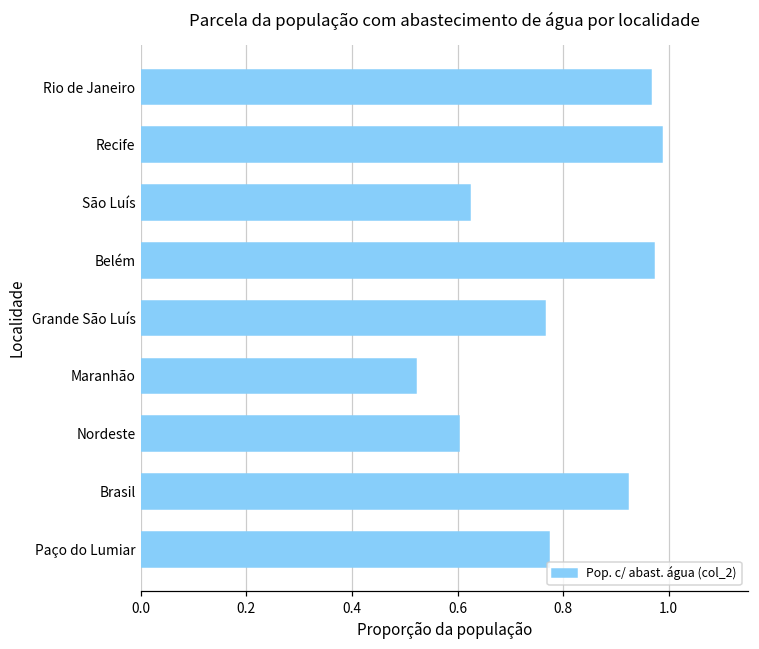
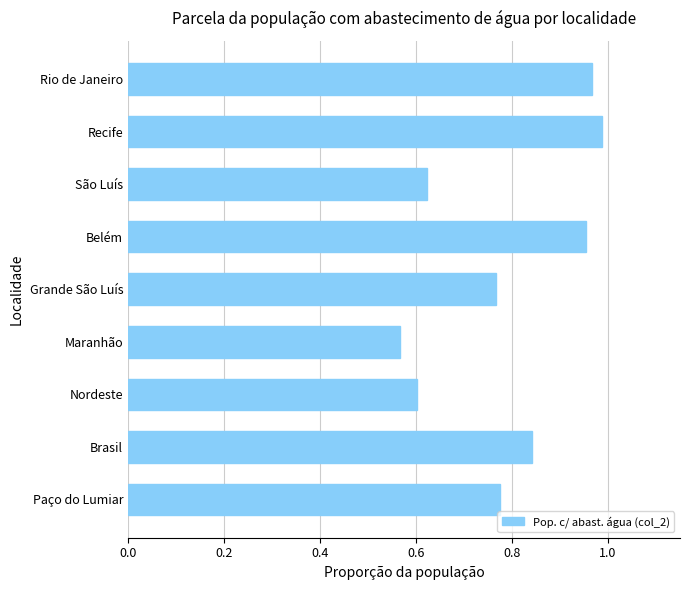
  {
    "Rio de Janeiro": 0.97,
    "Recife": 0.99,
    "São Luís": 0.62,
-   "Belém": 0.97,
+   "Belém": 0.96,
    "Grande São Luís": 0.77,
-   "Maranhão": 0.52,
+   "Maranhão": 0.57,
    "Nordeste": 0.60,
-   "Brasil": 0.92,
+   "Brasil": 0.84,
    "Paço do Lumiar": 0.77
  }
